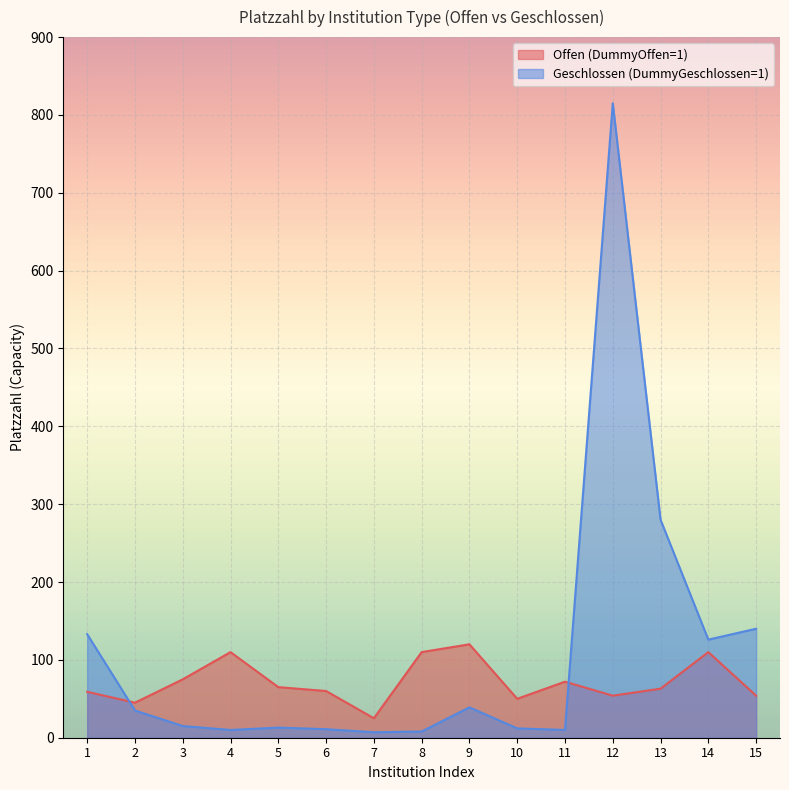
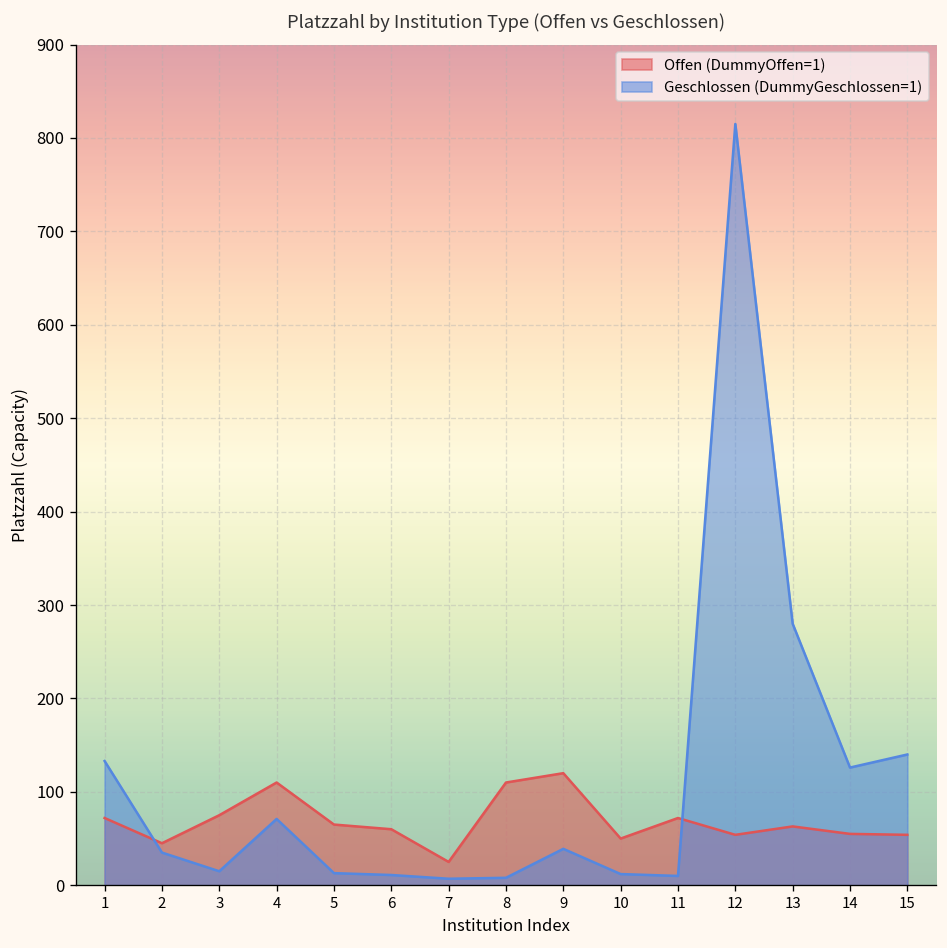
  {
    "Offen (DummyOffen=1)": {
-     "1": 60,
+     "1": 70,
      "2": 50,
      "3": 80,
      "4": 110,
      "5": 70,
      "6": 60,
      "7": 30,
      "8": 110,
      "9": 120,
      "10": 50,
      "11": 70,
      "12": 50,
      "13": 60,
-     "14": 110,
+     "14": 60,
      "15": 50
    },
    "Geschlossen (DummyGeschlossen=1)": {
      "1": 130,
      "2": 40,
      "3": 20,
-     "4": 10,
+     "4": 70,
      "5": 10,
      "6": 10,
      "7": 10,
      "8": 10,
      "9": 40,
      "10": 10,
      "11": 10,
      "12": 820,
      "13": 280,
      "14": 130,
      "15": 140
    }
  }
